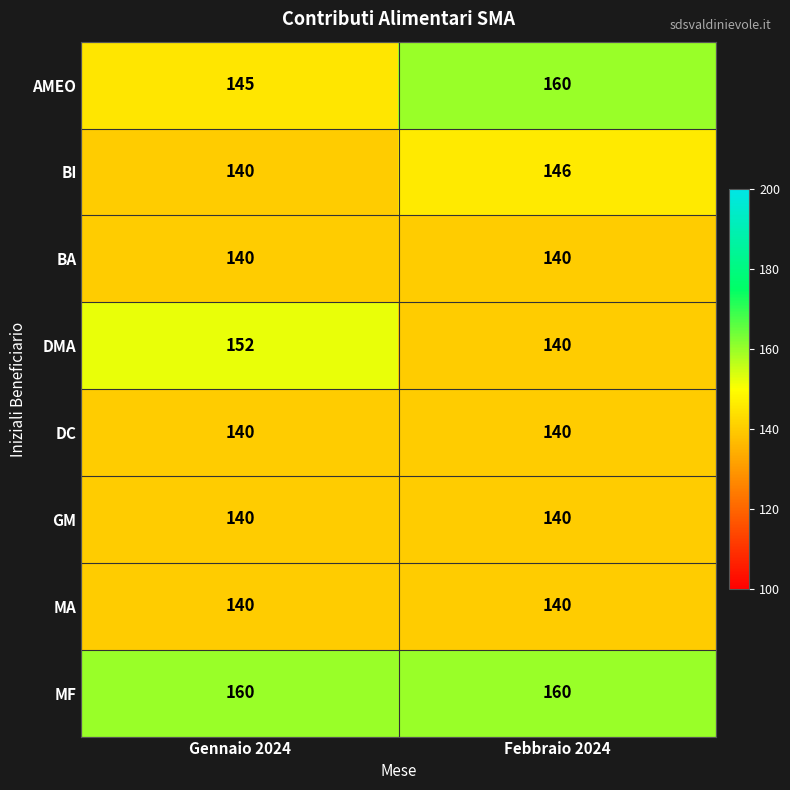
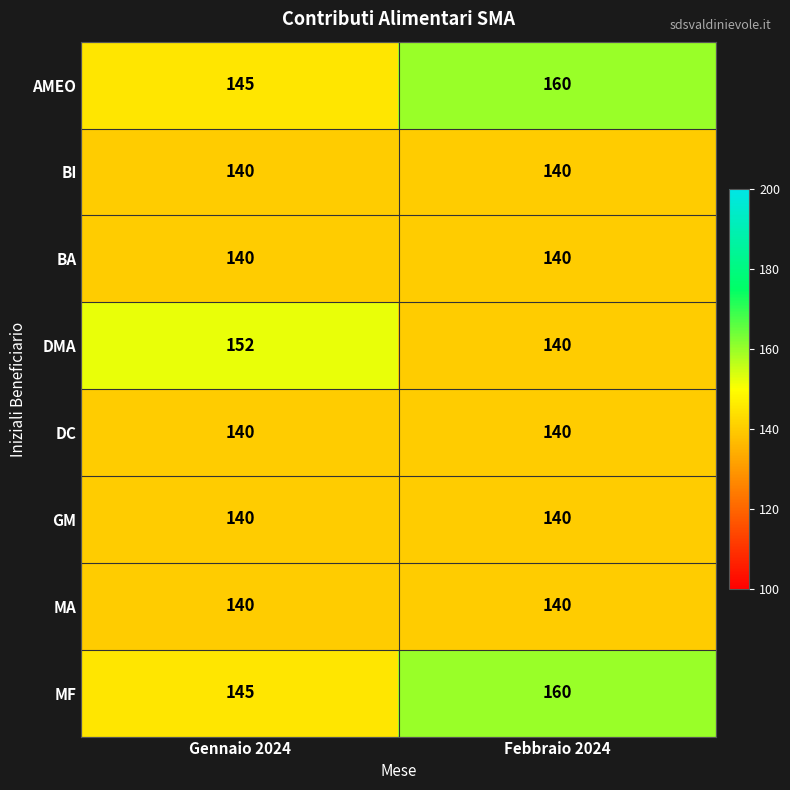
  {
    "AMEO": {
      "Gennaio 2024": 145,
      "Febbraio 2024": 160
    },
    "BI": {
      "Gennaio 2024": 140,
-     "Febbraio 2024": 146
+     "Febbraio 2024": 140
    },
    "BA": {
      "Gennaio 2024": 140,
      "Febbraio 2024": 140
    },
    "DMA": {
      "Gennaio 2024": 152,
      "Febbraio 2024": 140
    },
    "DC": {
      "Gennaio 2024": 140,
      "Febbraio 2024": 140
    },
    "GM": {
      "Gennaio 2024": 140,
      "Febbraio 2024": 140
    },
    "MA": {
      "Gennaio 2024": 140,
      "Febbraio 2024": 140
    },
    "MF": {
-     "Gennaio 2024": 160,
+     "Gennaio 2024": 145,
      "Febbraio 2024": 160
    }
  }
